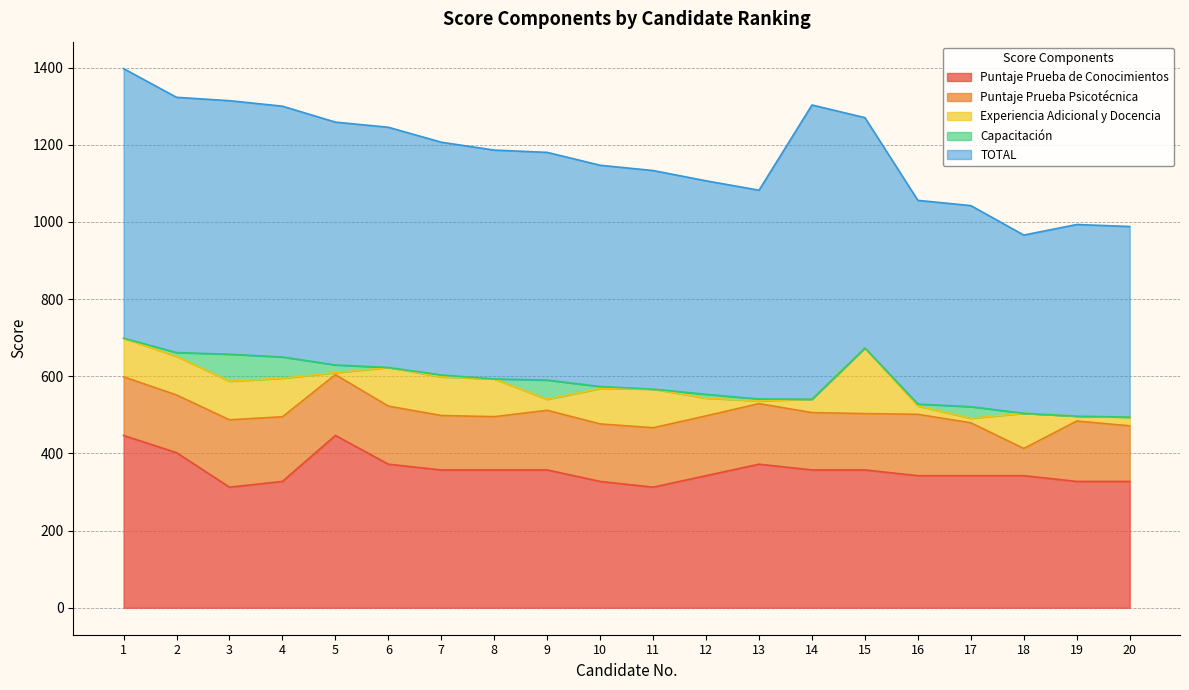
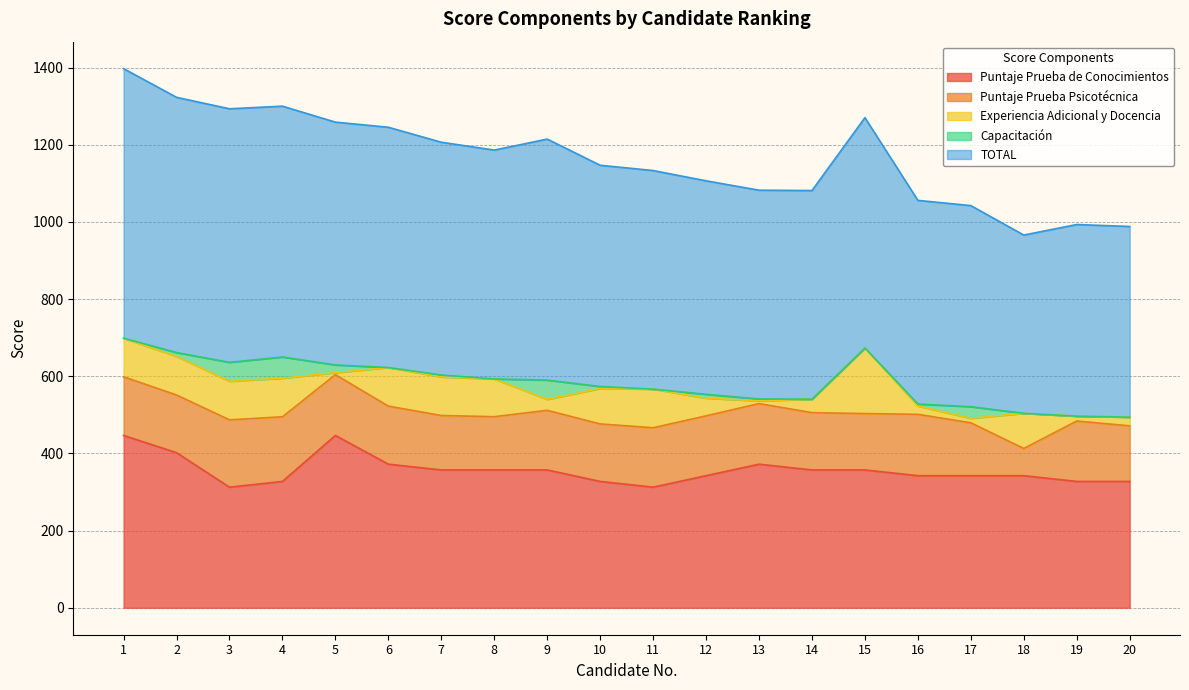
  {
    "Experiencia Adicional y Docencia": {
      "2": 100,
      "3": 100,
      "4": 100,
      "9": 30,
      "12": 50,
      "17": 10
    },
    "Capacitación": {
      "2": 10,
-     "3": 70,
+     "3": 50,
      "4": 60,
      "5": 20,
      "9": 50,
      "12": 10,
      "17": 30
    },
    "TOTAL": {
      "1": 700,
      "2": 660,
      "3": 660,
      "4": 650,
      "5": 630,
      "6": 620,
      "7": 600,
      "8": 590,
-     "9": 590,
+     "9": 620,
      "10": 570,
      "11": 570,
      "12": 550,
      "13": 540,
-     "14": 760,
+     "14": 540,
      "15": 600,
      "16": 530,
      "17": 520,
      "18": 460,
      "19": 500,
      "20": 490
    }
  }
